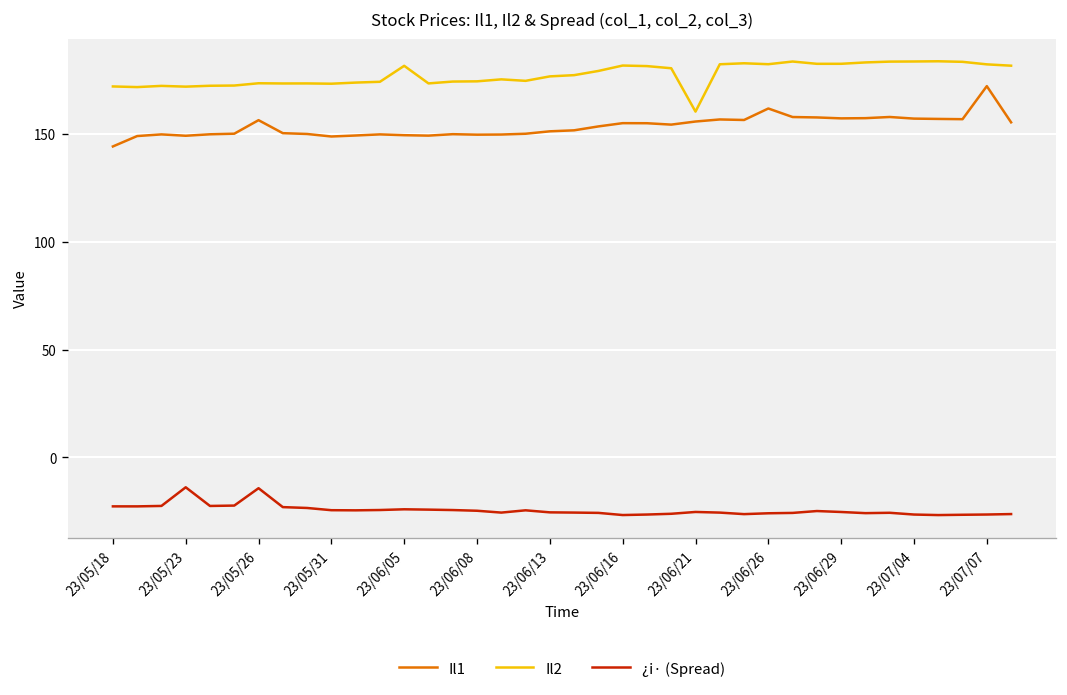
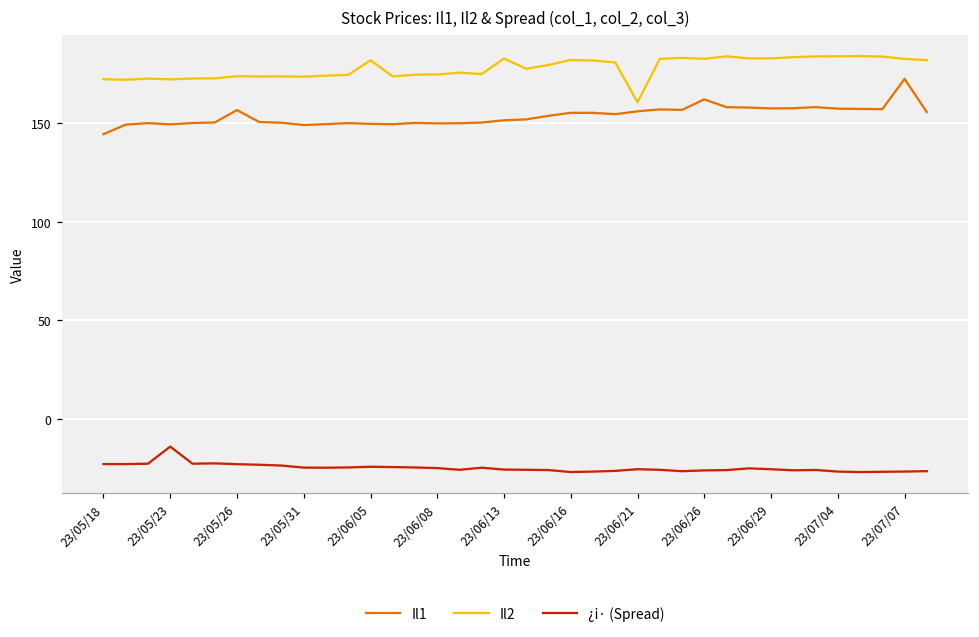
  {
    "Il1": {
      "23/05/18": 144,
      "23/05/23": 149,
      "23/05/26": 156,
      "23/05/31": 149,
      "23/06/05": 150,
      "23/06/08": 150,
      "23/06/13": 151,
      "23/06/16": 155,
      "23/06/21": 156,
      "23/06/26": 162,
      "23/06/29": 157,
      "23/07/04": 157,
      "23/07/07": 172
    },
    "Il2": {
      "23/05/18": 172,
      "23/05/23": 172,
      "23/05/26": 174,
      "23/05/31": 173,
      "23/06/05": 182,
      "23/06/08": 174,
-     "23/06/13": 177,
+     "23/06/13": 183,
      "23/06/16": 182,
      "23/06/21": 160,
      "23/06/26": 182,
      "23/06/29": 183,
      "23/07/04": 184,
      "23/07/07": 182
    },
    "¿i· (Spread)": {
      "23/05/18": -23,
      "23/05/23": -14,
-     "23/05/26": -14,
+     "23/05/26": -23,
      "23/05/31": -24,
      "23/06/05": -24,
      "23/06/08": -25,
      "23/06/13": -25,
      "23/06/16": -27,
      "23/06/21": -25,
      "23/06/26": -26,
      "23/06/29": -25,
      "23/07/04": -27,
      "23/07/07": -26
    }
  }
